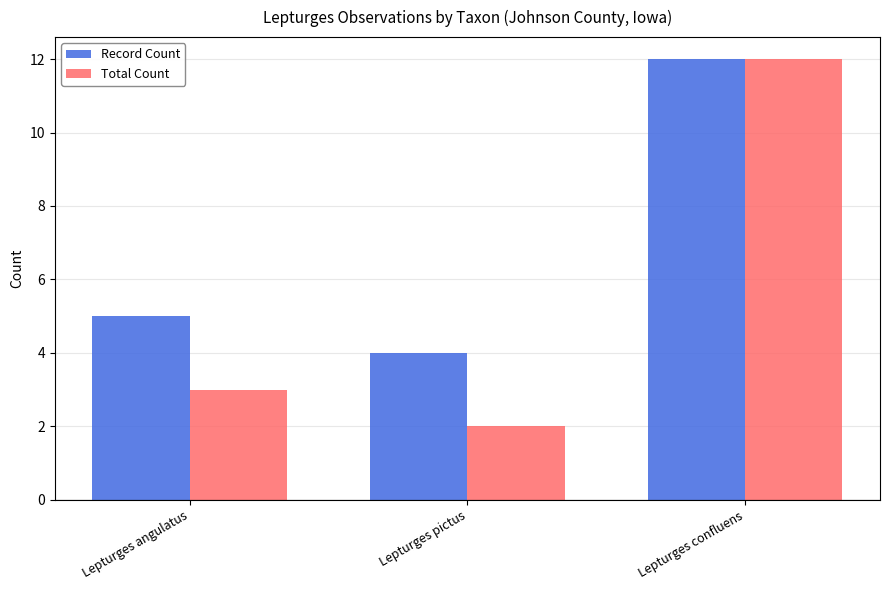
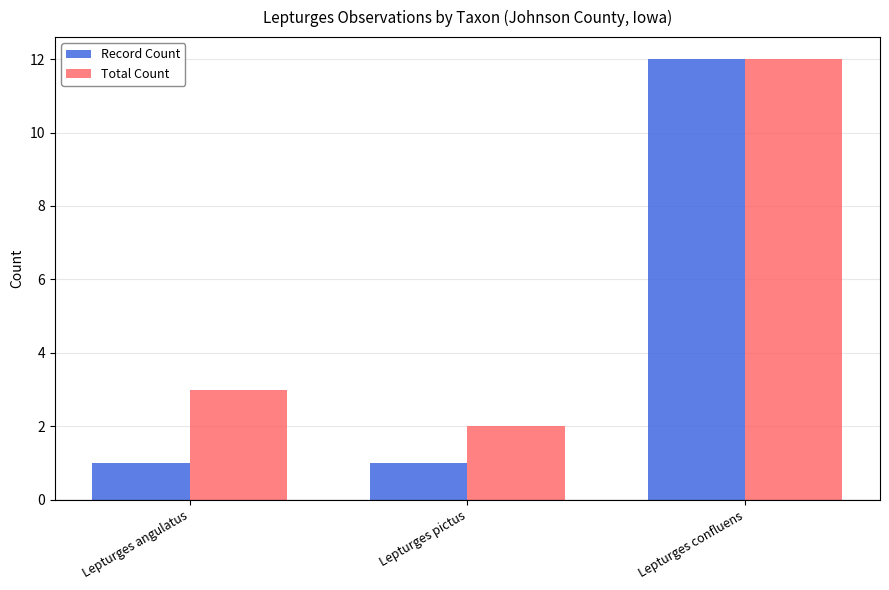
  {
    "Record Count": {
-     "Lepturges angulatus": 5,
-     "Lepturges pictus": 4,
+     "Lepturges angulatus": 1,
+     "Lepturges pictus": 1,
      "Lepturges confluens": 12
    },
    "Total Count": {
      "Lepturges angulatus": 3,
      "Lepturges pictus": 2,
      "Lepturges confluens": 12
    }
  }
